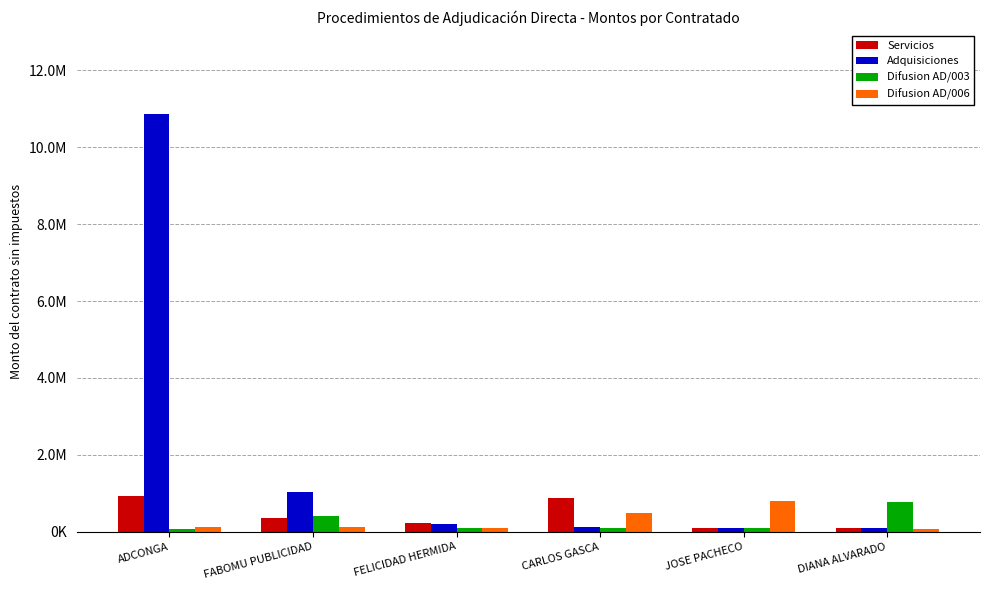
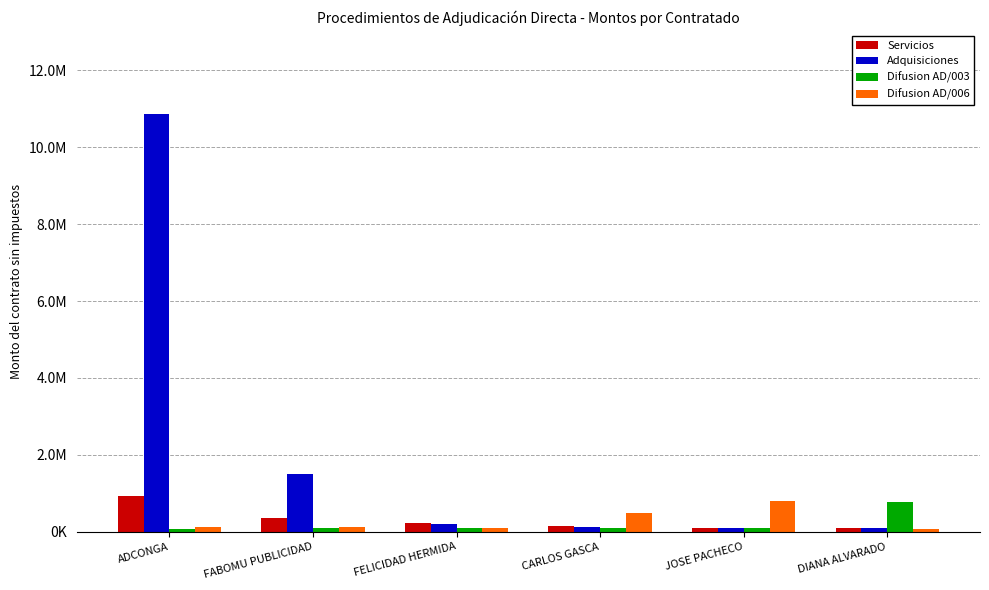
  {
    "Servicios": {
      "ADCONGA": 900000,
      "FABOMU PUBLICIDAD": 400000,
      "FELICIDAD HERMIDA": 200000,
-     "CARLOS GASCA": 900000,
+     "CARLOS GASCA": 100000,
      "JOSE PACHECO": 100000,
      "DIANA ALVARADO": 100000
    },
    "Adquisiciones": {
      "ADCONGA": 10900000,
-     "FABOMU PUBLICIDAD": 1000000,
+     "FABOMU PUBLICIDAD": 1500000,
      "FELICIDAD HERMIDA": 200000,
      "CARLOS GASCA": 100000,
      "JOSE PACHECO": 100000,
      "DIANA ALVARADO": 100000
    },
    "Difusion AD/003": {
      "ADCONGA": 100000,
-     "FABOMU PUBLICIDAD": 400000,
+     "FABOMU PUBLICIDAD": 100000,
      "FELICIDAD HERMIDA": 100000,
      "CARLOS GASCA": 100000,
      "JOSE PACHECO": 100000,
      "DIANA ALVARADO": 800000
    },
    "Difusion AD/006": {
      "ADCONGA": 100000,
      "FABOMU PUBLICIDAD": 100000,
      "FELICIDAD HERMIDA": 100000,
      "CARLOS GASCA": 500000,
      "JOSE PACHECO": 800000,
      "DIANA ALVARADO": 100000
    }
  }
